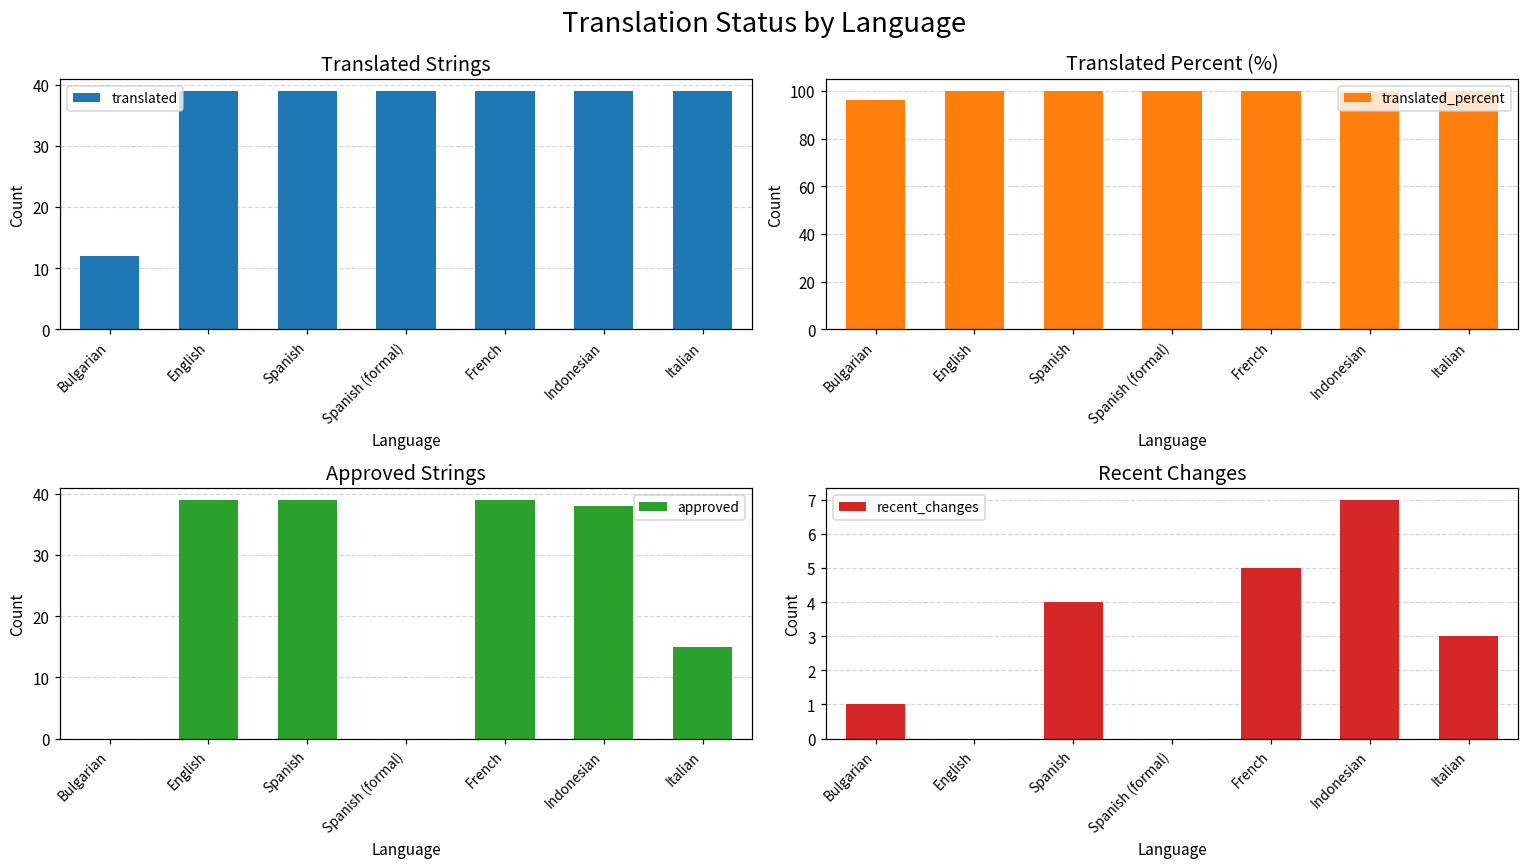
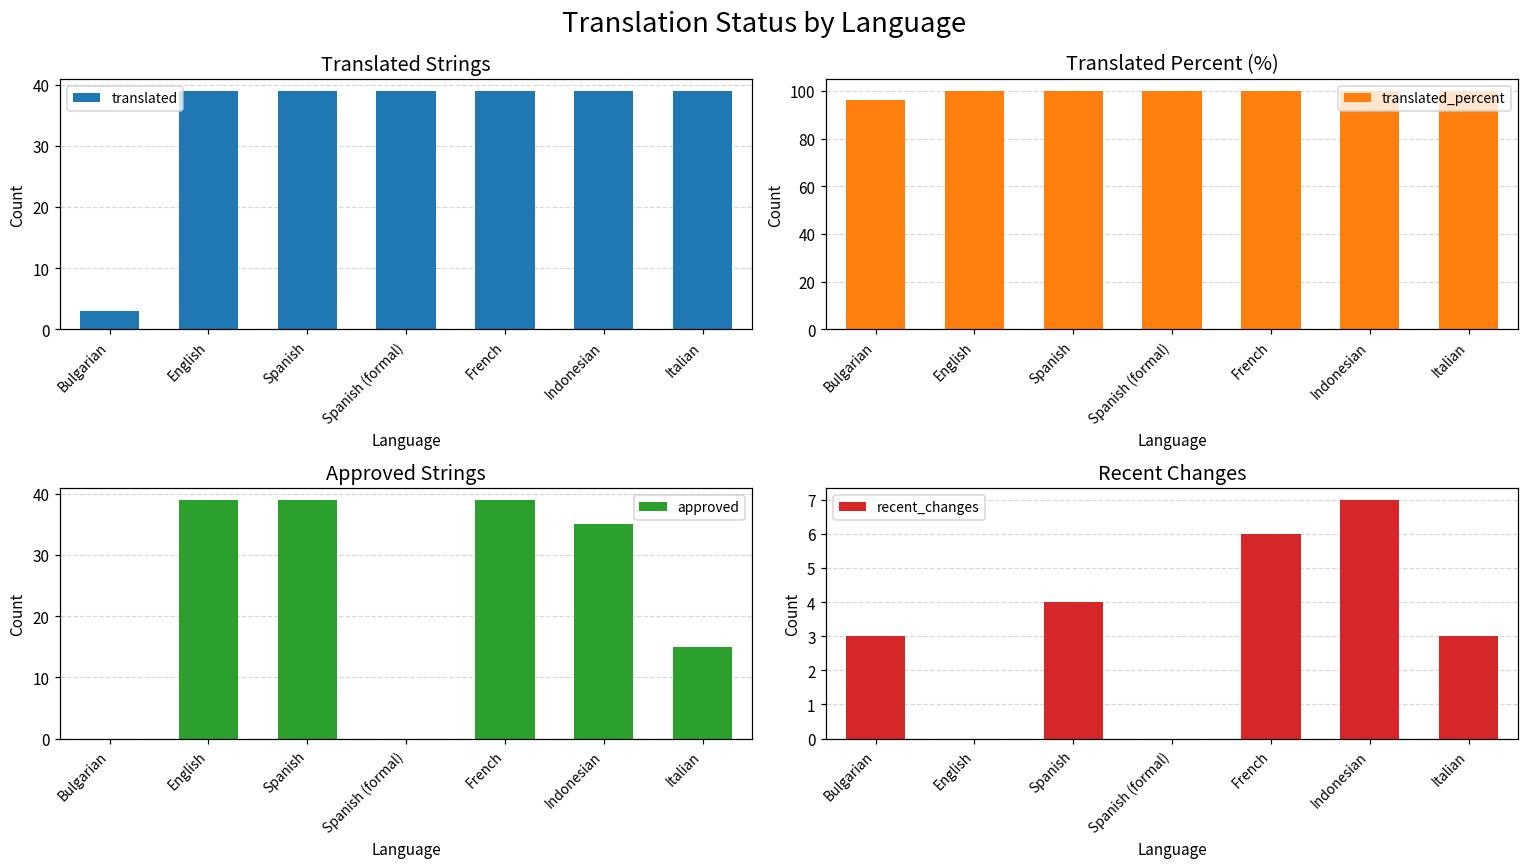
  {
    "Translated Strings": {
-     "Bulgarian": 12,
+     "Bulgarian": 3,
      "English": 39,
      "Spanish": 39,
      "Spanish (formal)": 39,
      "French": 39,
      "Indonesian": 39,
      "Italian": 39
    },
    "Translated Percent (%)": {
      "Bulgarian": 96,
      "English": 100,
      "Spanish": 100,
      "Spanish (formal)": 100,
      "French": 100
    },
    "Approved Strings": {
      "Bulgarian": 0,
      "English": 39,
      "Spanish": 39,
      "Spanish (formal)": 0,
      "French": 39,
-     "Indonesian": 38,
+     "Indonesian": 35,
      "Italian": 15
    },
    "Recent Changes": {
-     "Bulgarian": 1,
+     "Bulgarian": 3,
      "English": 0,
      "Spanish": 4,
      "Spanish (formal)": 0,
-     "French": 5,
+     "French": 6,
      "Indonesian": 7,
      "Italian": 3
    }
  }
